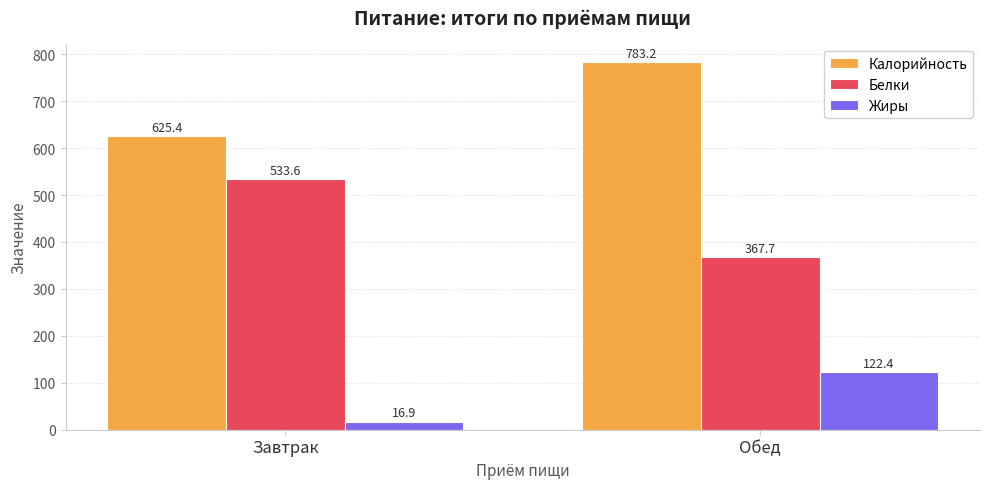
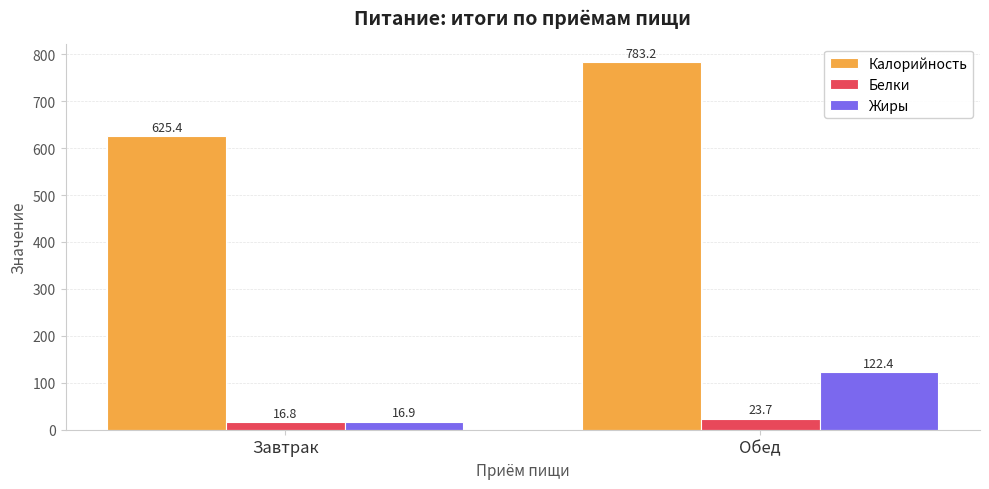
  {
    "Калорийность": {
      "Завтрак": 625.4,
      "Обед": 783.2
    },
    "Белки": {
-     "Завтрак": 533.6,
-     "Обед": 367.7
+     "Завтрак": 16.8,
+     "Обед": 23.7
    },
    "Жиры": {
      "Завтрак": 16.9,
      "Обед": 122.4
    }
  }
